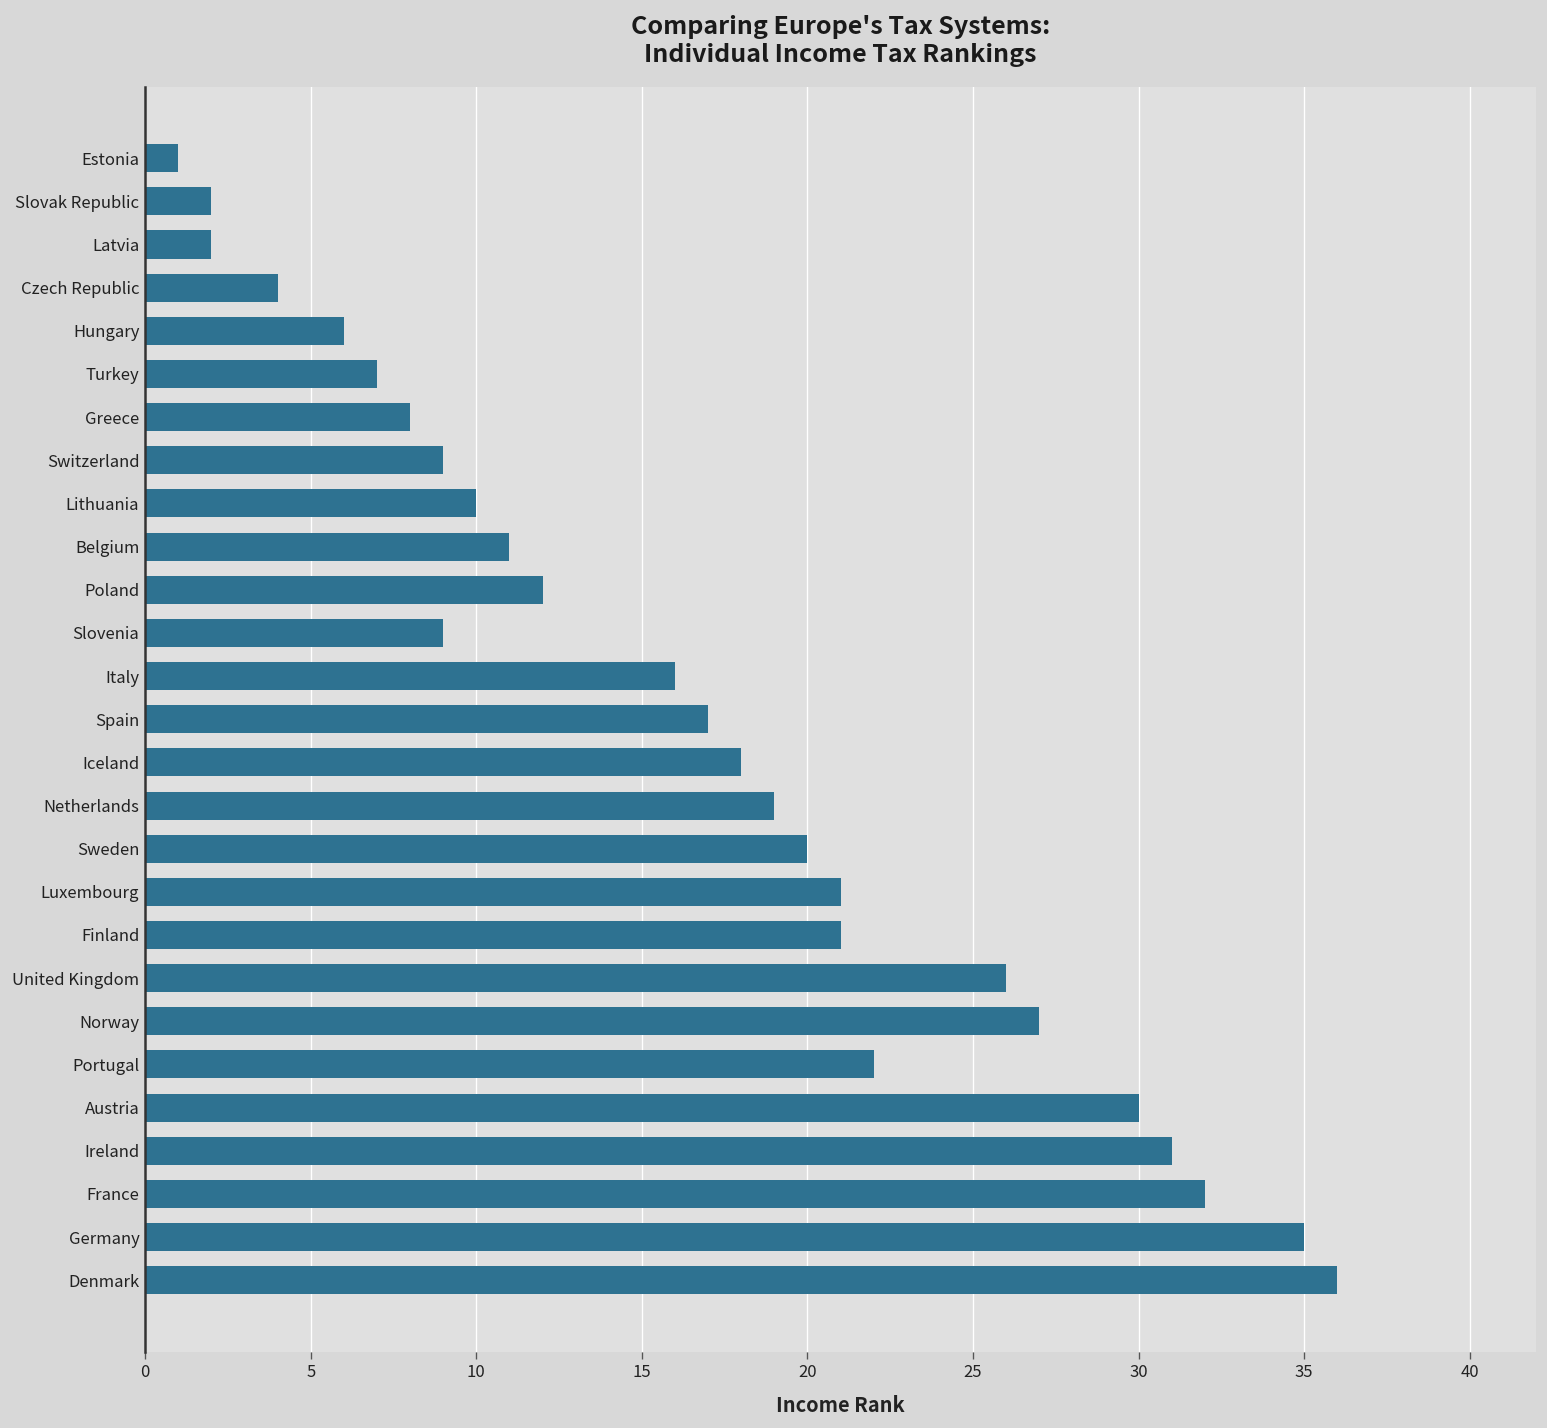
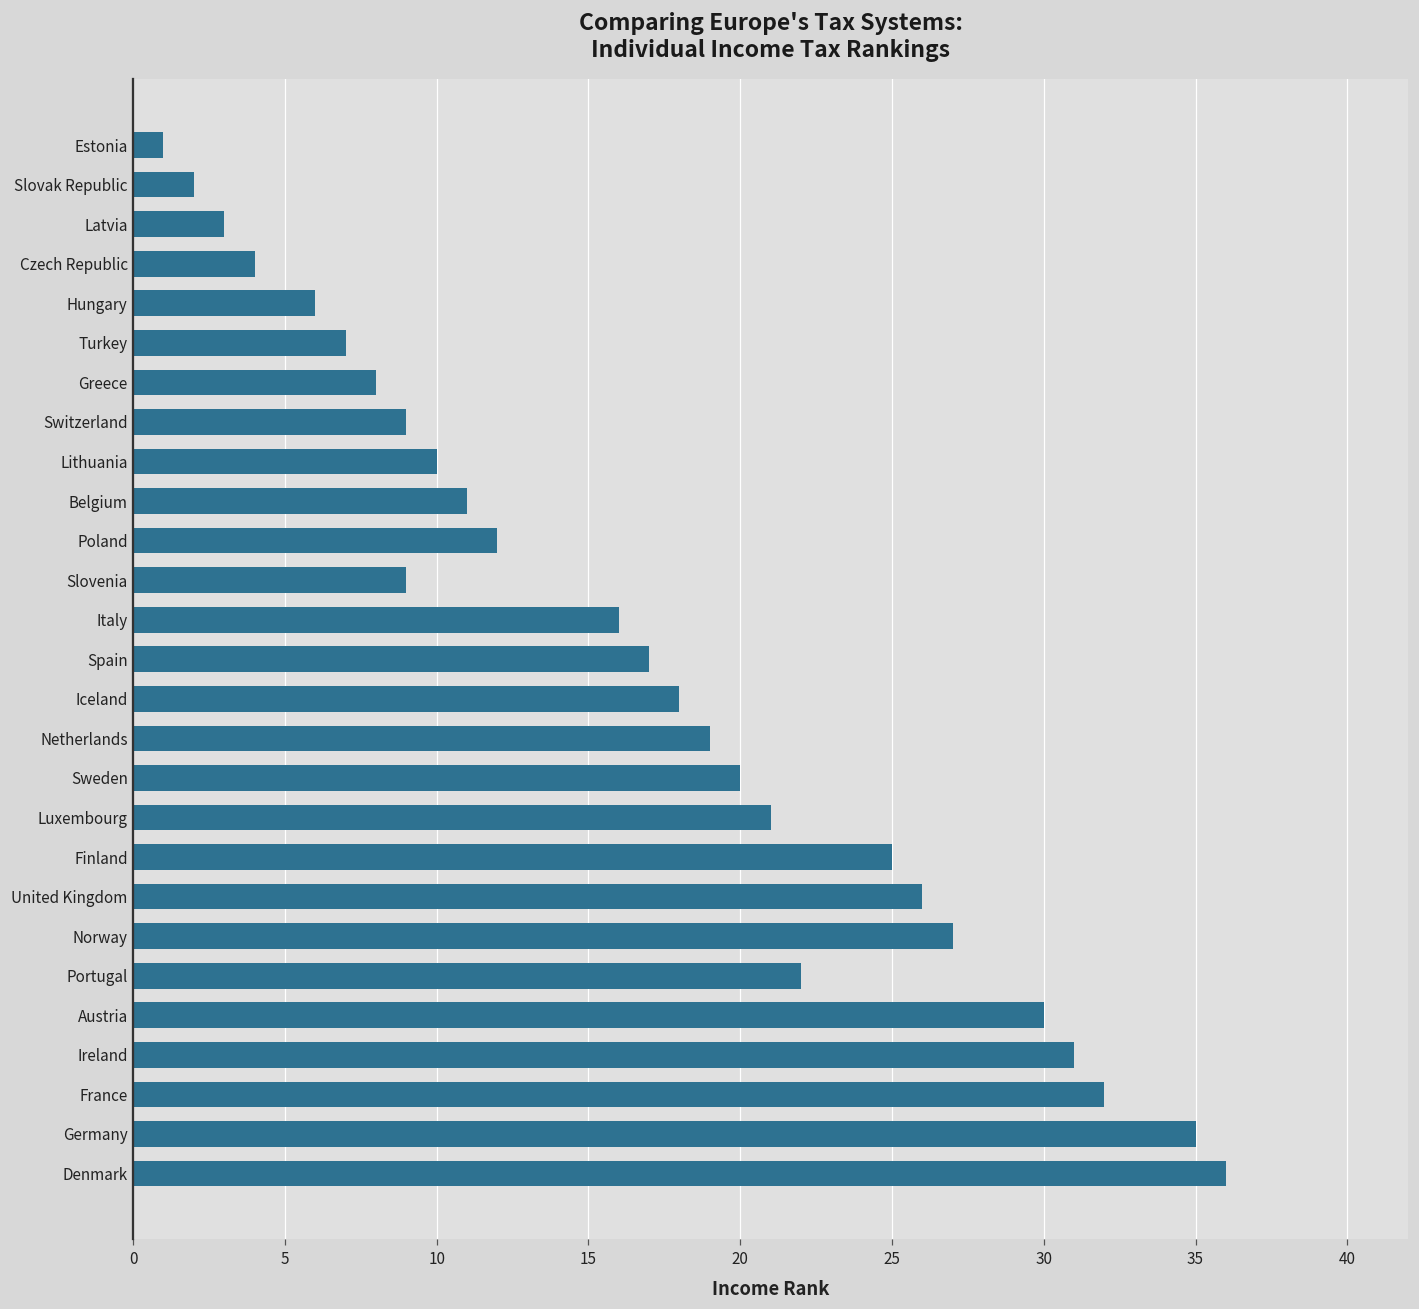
  {
    "Estonia": 1,
    "Slovak Republic": 2,
-   "Latvia": 2,
+   "Latvia": 3,
    "Czech Republic": 4,
    "Hungary": 6,
    "Turkey": 7,
    "Greece": 8,
    "Switzerland": 9,
    "Lithuania": 10,
    "Belgium": 11,
    "Poland": 12,
    "Slovenia": 9,
    "Italy": 16,
    "Spain": 17,
    "Iceland": 18,
    "Netherlands": 19,
    "Sweden": 20,
    "Luxembourg": 21,
-   "Finland": 21,
+   "Finland": 25,
    "United Kingdom": 26,
    "Norway": 27,
    "Portugal": 22,
    "Austria": 30,
    "Ireland": 31,
    "France": 32,
    "Germany": 35,
    "Denmark": 36
  }
